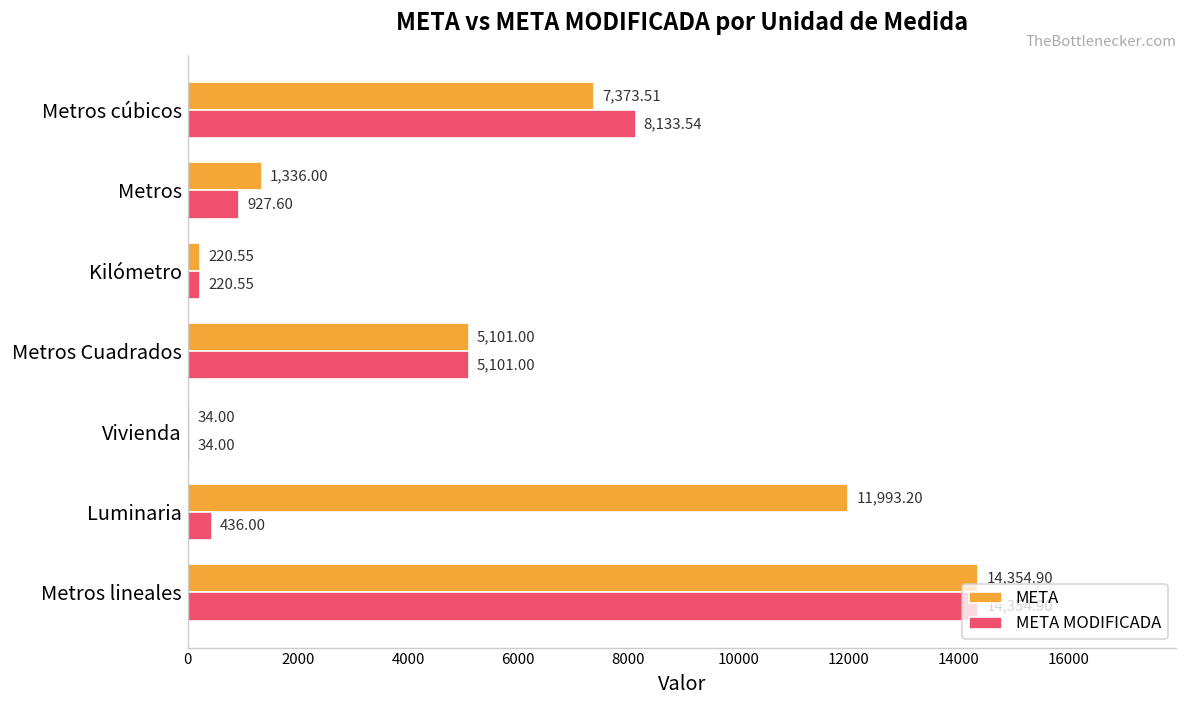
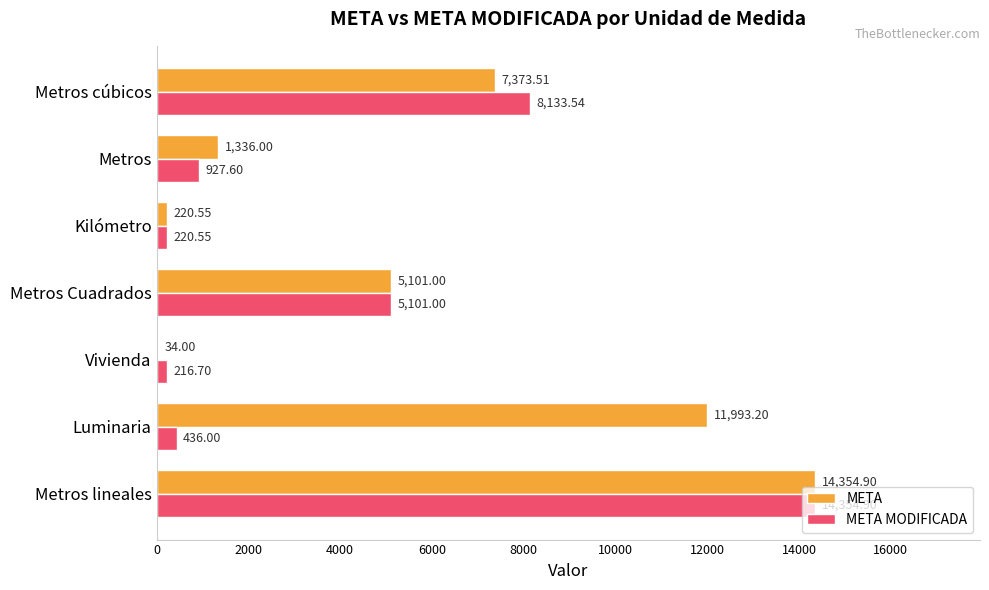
  {
    "META": {
      "Metros cúbicos": "7,373.51",
      "Metros": "1,336.00",
      "Kilómetro": "220.55",
      "Metros Cuadrados": "5,101.00",
      "Vivienda": "34.00",
      "Luminaria": "11,993.20"
    },
    "META MODIFICADA": {
      "Metros cúbicos": "8,133.54",
      "Metros": "927.60",
      "Kilómetro": "220.55",
      "Metros Cuadrados": "5,101.00",
-     "Vivienda": "34.00",
+     "Vivienda": "216.70",
      "Luminaria": "436.00"
    }
  }
